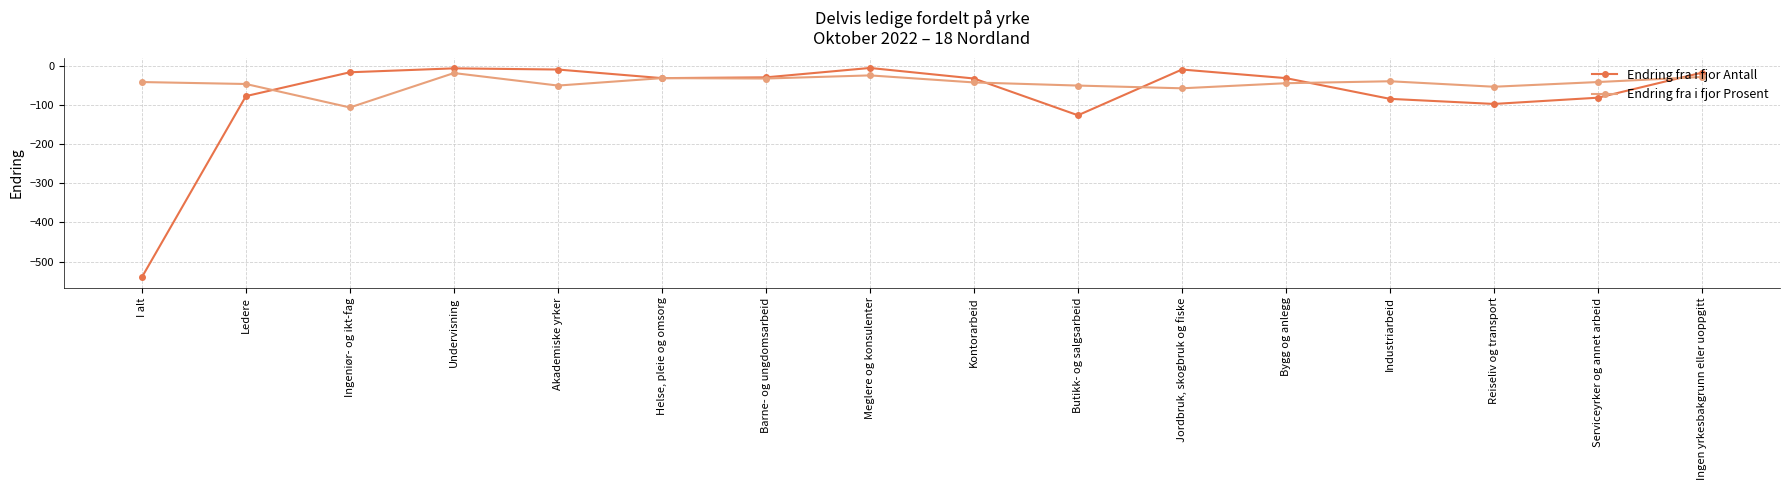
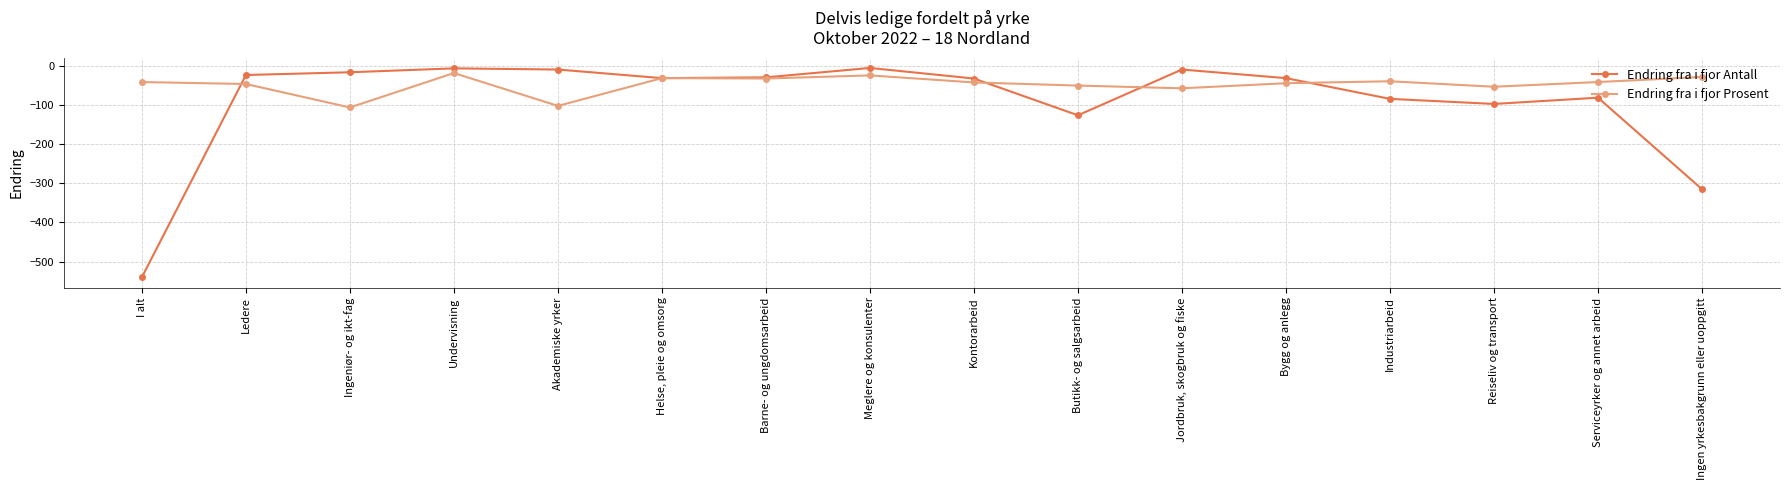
  {
    "Endring fra i fjor Antall": {
      "I alt": -540,
-     "Ledere": -80,
+     "Ledere": -20,
      "Ingeniør- og ikt-fag": -20,
      "Undervisning": -10,
      "Akademiske yrker": -10,
      "Meglere og konsulenter": -10,
      "Kontorarbeid": -30,
      "Butikk- og salgsarbeid": -130,
      "Jordbruk, skogbruk og fiske": -10,
      "Bygg og anlegg": -30,
      "Industriarbeid": -80,
      "Reiseliv og transport": -100,
      "Serviceyrker og annet arbeid": -80,
-     "Ingen yrkesbakgrunn eller uoppgitt": -20
+     "Ingen yrkesbakgrunn eller uoppgitt": -320
    },
    "Endring fra i fjor Prosent": {
      "I alt": -40,
      "Ledere": -50,
      "Ingeniør- og ikt-fag": -110,
      "Undervisning": -20,
-     "Akademiske yrker": -50,
+     "Akademiske yrker": -100,
      "Meglere og konsulenter": -20,
      "Kontorarbeid": -40,
      "Butikk- og salgsarbeid": -50,
      "Jordbruk, skogbruk og fiske": -60,
      "Bygg og anlegg": -40,
      "Industriarbeid": -40,
      "Reiseliv og transport": -50,
      "Serviceyrker og annet arbeid": -40,
      "Ingen yrkesbakgrunn eller uoppgitt": -30
    }
  }
